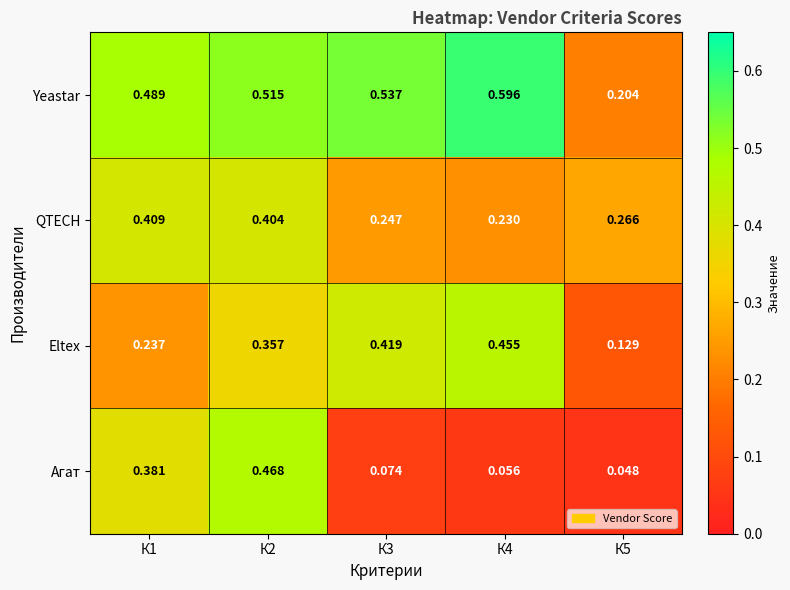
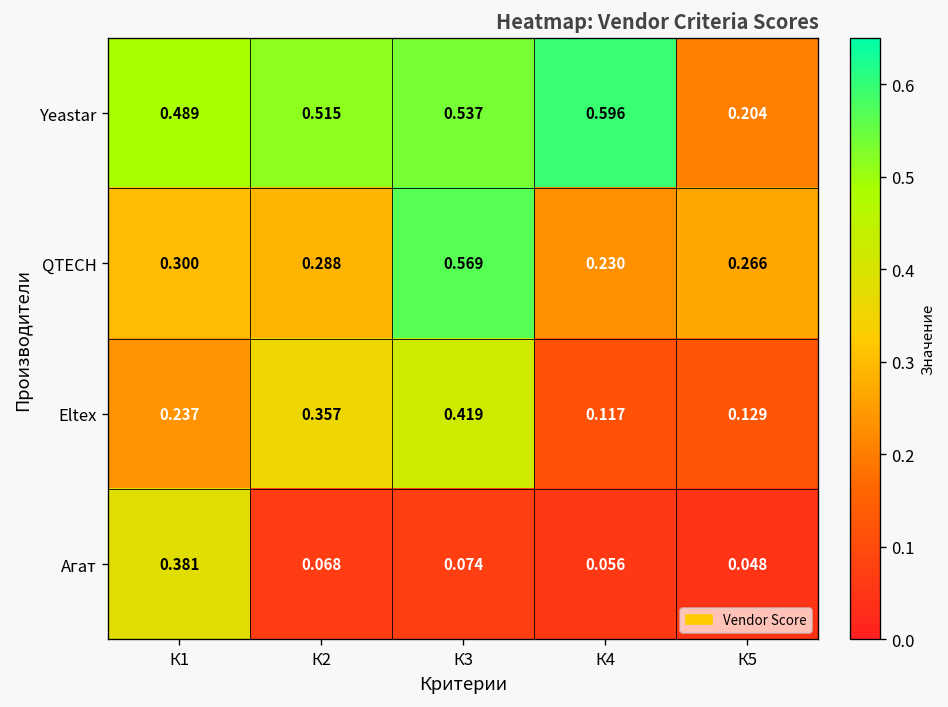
  {
    "Yeastar": {
      "К1": 0.489,
      "К2": 0.515,
      "К3": 0.537,
      "К4": 0.596,
      "К5": 0.204
    },
    "QTECH": {
-     "К1": 0.409,
-     "К2": 0.404,
-     "К3": 0.247,
+     "К1": 0.300,
+     "К2": 0.288,
+     "К3": 0.569,
      "К4": 0.230,
      "К5": 0.266
    },
    "Eltex": {
      "К1": 0.237,
      "К2": 0.357,
      "К3": 0.419,
-     "К4": 0.455,
+     "К4": 0.117,
      "К5": 0.129
    },
    "Агат": {
      "К1": 0.381,
-     "К2": 0.468,
+     "К2": 0.068,
      "К3": 0.074,
      "К4": 0.056,
      "К5": 0.048
    }
  }
